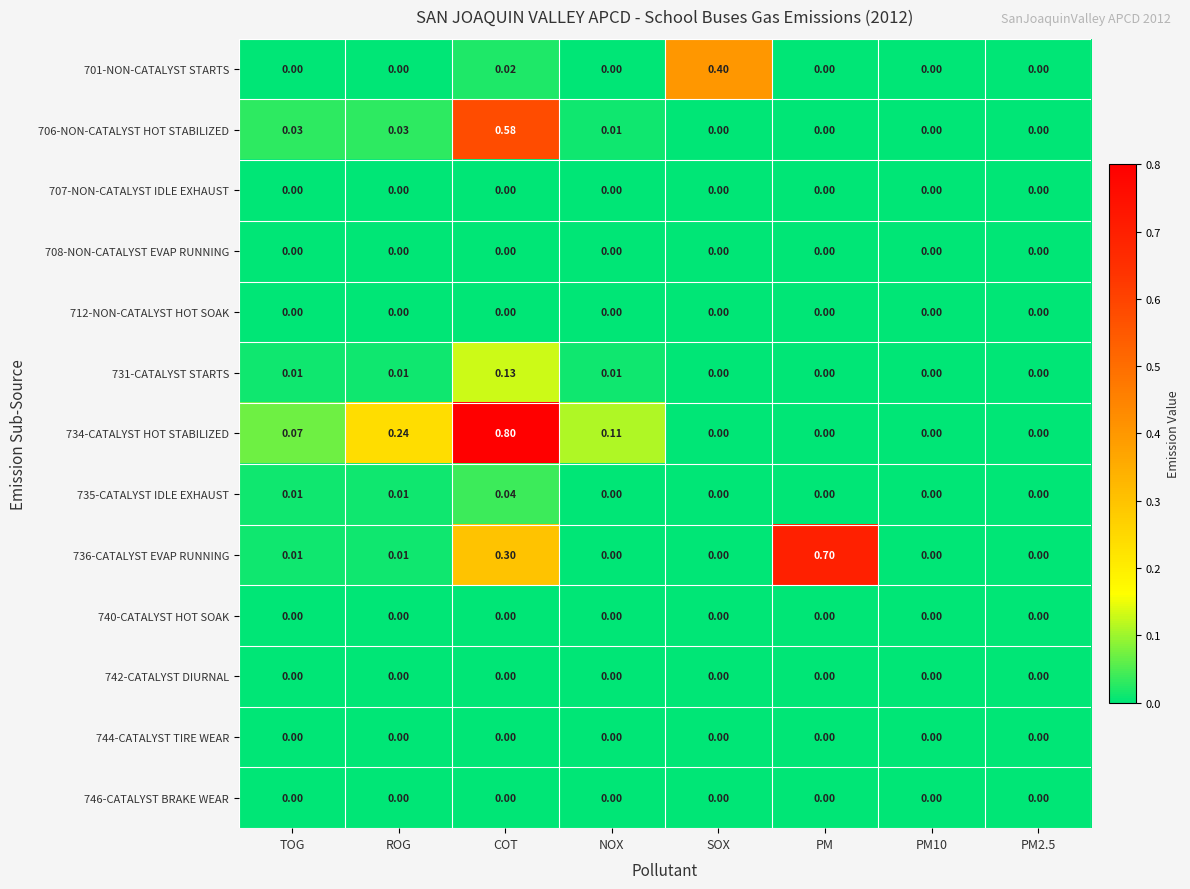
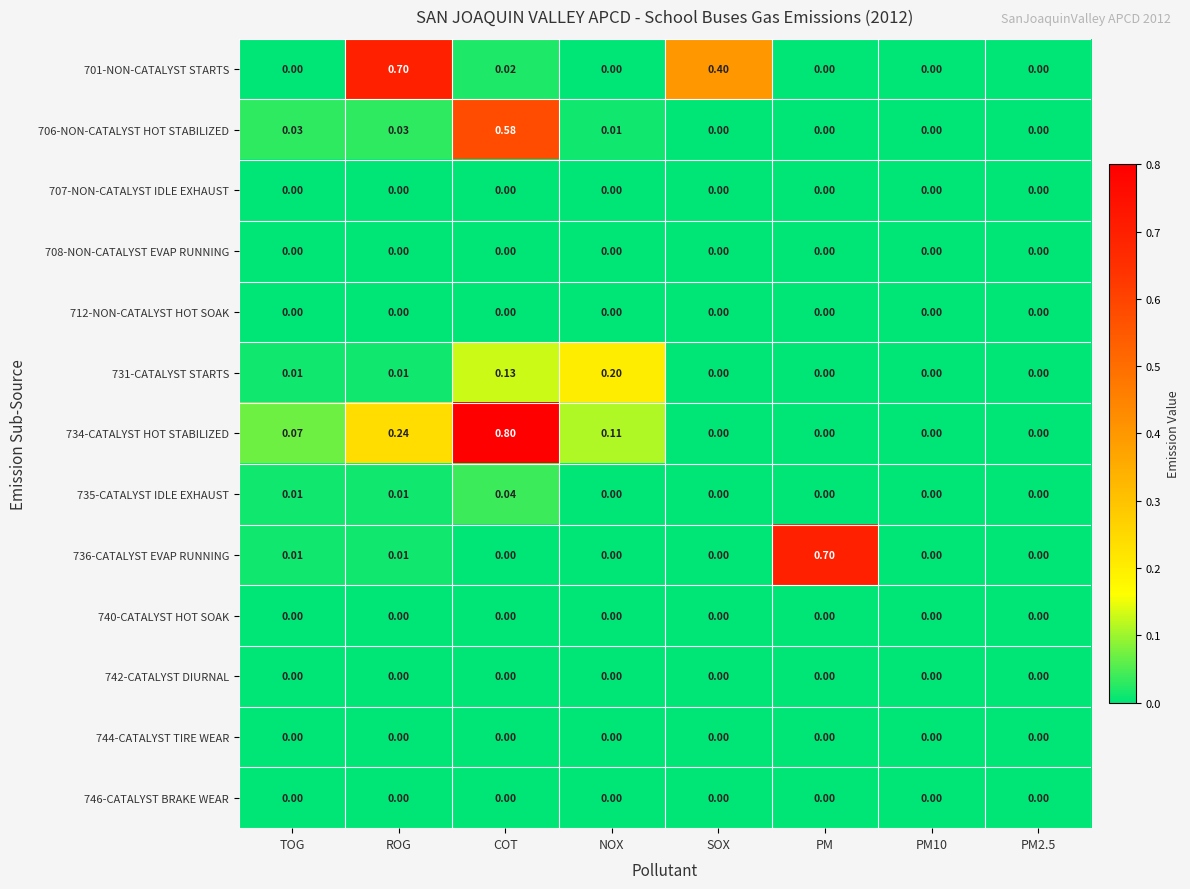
  {
    "701-NON-CATALYST STARTS": {
      "TOG": 0.00,
-     "ROG": 0.00,
+     "ROG": 0.70,
      "COT": 0.02,
      "NOX": 0.00,
      "SOX": 0.40,
      "PM": 0.00,
      "PM10": 0.00,
      "PM2.5": 0.00
    },
    "706-NON-CATALYST HOT STABILIZED": {
      "TOG": 0.03,
      "ROG": 0.03,
      "COT": 0.58,
      "NOX": 0.01,
      "SOX": 0.00,
      "PM": 0.00,
      "PM10": 0.00,
      "PM2.5": 0.00
    },
    "707-NON-CATALYST IDLE EXHAUST": {
      "TOG": 0.00,
      "ROG": 0.00,
      "COT": 0.00,
      "NOX": 0.00,
      "SOX": 0.00,
      "PM": 0.00,
      "PM10": 0.00,
      "PM2.5": 0.00
    },
    "708-NON-CATALYST EVAP RUNNING": {
      "TOG": 0.00,
      "ROG": 0.00,
      "COT": 0.00,
      "NOX": 0.00,
      "SOX": 0.00,
      "PM": 0.00,
      "PM10": 0.00,
      "PM2.5": 0.00
    },
    "712-NON-CATALYST HOT SOAK": {
      "TOG": 0.00,
      "ROG": 0.00,
      "COT": 0.00,
      "NOX": 0.00,
      "SOX": 0.00,
      "PM": 0.00,
      "PM10": 0.00,
      "PM2.5": 0.00
    },
    "731-CATALYST STARTS": {
      "TOG": 0.01,
      "ROG": 0.01,
      "COT": 0.13,
-     "NOX": 0.01,
+     "NOX": 0.20,
      "SOX": 0.00,
      "PM": 0.00,
      "PM10": 0.00,
      "PM2.5": 0.00
    },
    "734-CATALYST HOT STABILIZED": {
      "TOG": 0.07,
      "ROG": 0.24,
      "COT": 0.80,
      "NOX": 0.11,
      "SOX": 0.00,
      "PM": 0.00,
      "PM10": 0.00,
      "PM2.5": 0.00
    },
    "735-CATALYST IDLE EXHAUST": {
      "TOG": 0.01,
      "ROG": 0.01,
      "COT": 0.04,
      "NOX": 0.00,
      "SOX": 0.00,
      "PM": 0.00,
      "PM10": 0.00,
      "PM2.5": 0.00
    },
    "736-CATALYST EVAP RUNNING": {
      "TOG": 0.01,
      "ROG": 0.01,
-     "COT": 0.30,
+     "COT": 0.00,
      "NOX": 0.00,
      "SOX": 0.00,
      "PM": 0.70,
      "PM10": 0.00,
      "PM2.5": 0.00
    },
    "740-CATALYST HOT SOAK": {
      "TOG": 0.00,
      "ROG": 0.00,
      "COT": 0.00,
      "NOX": 0.00,
      "SOX": 0.00,
      "PM": 0.00,
      "PM10": 0.00,
      "PM2.5": 0.00
    },
    "742-CATALYST DIURNAL": {
      "TOG": 0.00,
      "ROG": 0.00,
      "COT": 0.00,
      "NOX": 0.00,
      "SOX": 0.00,
      "PM": 0.00,
      "PM10": 0.00,
      "PM2.5": 0.00
    },
    "744-CATALYST TIRE WEAR": {
      "TOG": 0.00,
      "ROG": 0.00,
      "COT": 0.00,
      "NOX": 0.00,
      "SOX": 0.00,
      "PM": 0.00,
      "PM10": 0.00,
      "PM2.5": 0.00
    },
    "746-CATALYST BRAKE WEAR": {
      "TOG": 0.00,
      "ROG": 0.00,
      "COT": 0.00,
      "NOX": 0.00,
      "SOX": 0.00,
      "PM": 0.00,
      "PM10": 0.00,
      "PM2.5": 0.00
    }
  }
